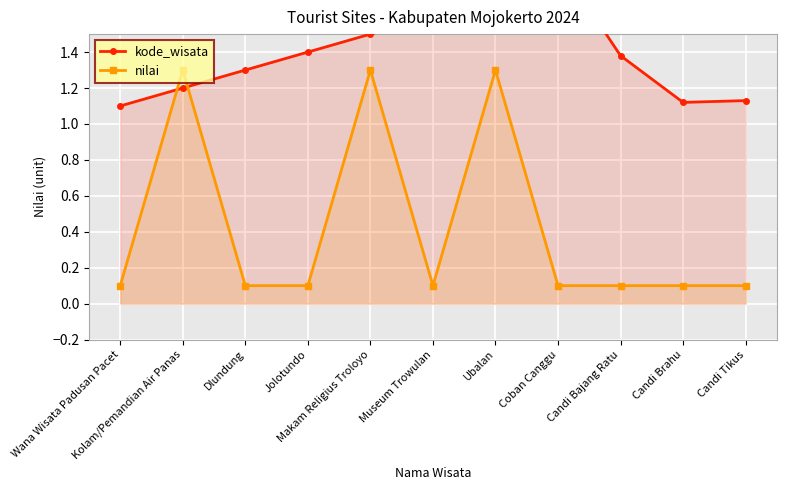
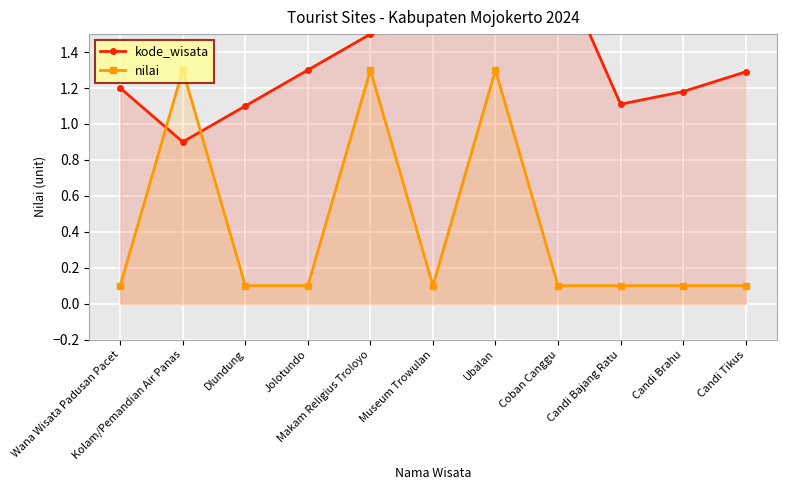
  {
    "kode_wisata": {
-     "Wana Wisata Padusan Pacet": 1.1,
-     "Kolam/Pemandian Air Panas": 1.2,
-     "Dlundung": 1.3,
-     "Jolotundo": 1.4,
+     "Wana Wisata Padusan Pacet": 1.2,
+     "Kolam/Pemandian Air Panas": 0.9,
+     "Dlundung": 1.1,
+     "Jolotundo": 1.3,
      "Makam Religius Troloyo": 1.50,
-     "Candi Bajang Ratu": 1.38,
-     "Candi Brahu": 1.12,
-     "Candi Tikus": 1.13
+     "Candi Bajang Ratu": 1.11,
+     "Candi Brahu": 1.18,
+     "Candi Tikus": 1.29
    },
    "nilai": {
      "Wana Wisata Padusan Pacet": 0.10,
      "Dlundung": 0.10,
      "Jolotundo": 0.10,
      "Makam Religius Troloyo": 1.30,
      "Museum Trowulan": 0.10,
      "Ubalan": 1.30,
      "Coban Canggu": 0.10,
      "Candi Bajang Ratu": 0.10,
      "Candi Brahu": 0.10,
      "Candi Tikus": 0.10
    }
  }
